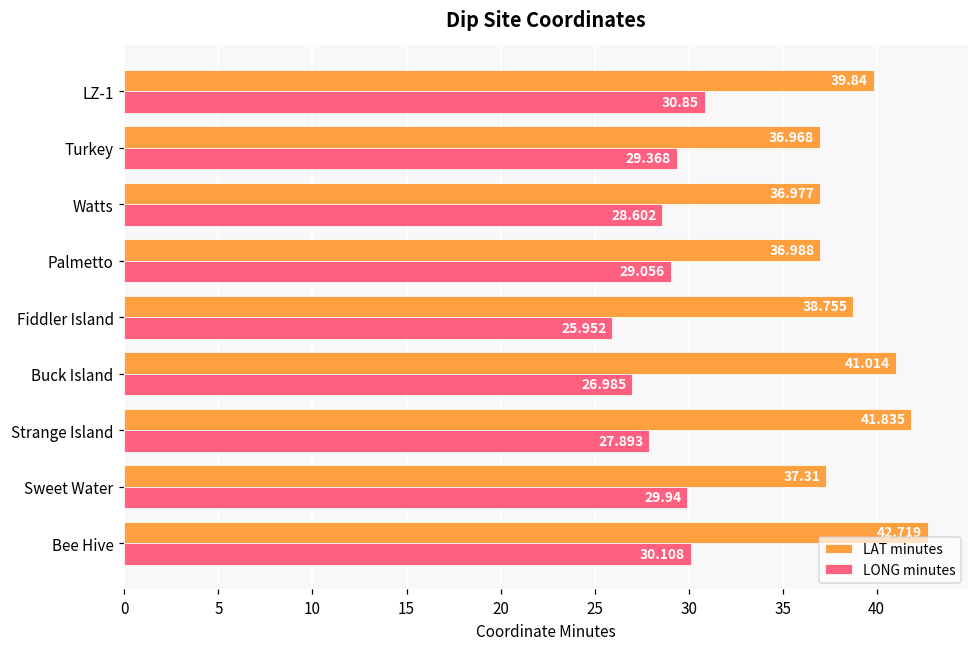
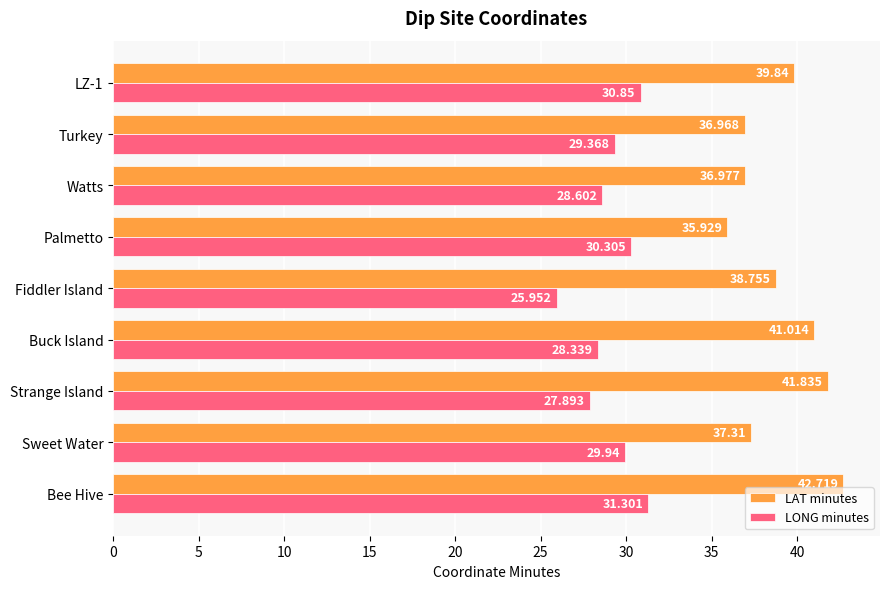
  {
    "LAT minutes": {
      "LZ-1": 39.84,
      "Turkey": 36.968,
      "Watts": 36.977,
-     "Palmetto": 36.988,
+     "Palmetto": 35.929,
      "Fiddler Island": 38.755,
      "Buck Island": 41.014,
      "Strange Island": 41.835,
      "Sweet Water": 37.31
    },
    "LONG minutes": {
      "LZ-1": 30.85,
      "Turkey": 29.368,
      "Watts": 28.602,
-     "Palmetto": 29.056,
+     "Palmetto": 30.305,
      "Fiddler Island": 25.952,
-     "Buck Island": 26.985,
+     "Buck Island": 28.339,
      "Strange Island": 27.893,
      "Sweet Water": 29.94,
-     "Bee Hive": 30.108
+     "Bee Hive": 31.301
    }
  }
